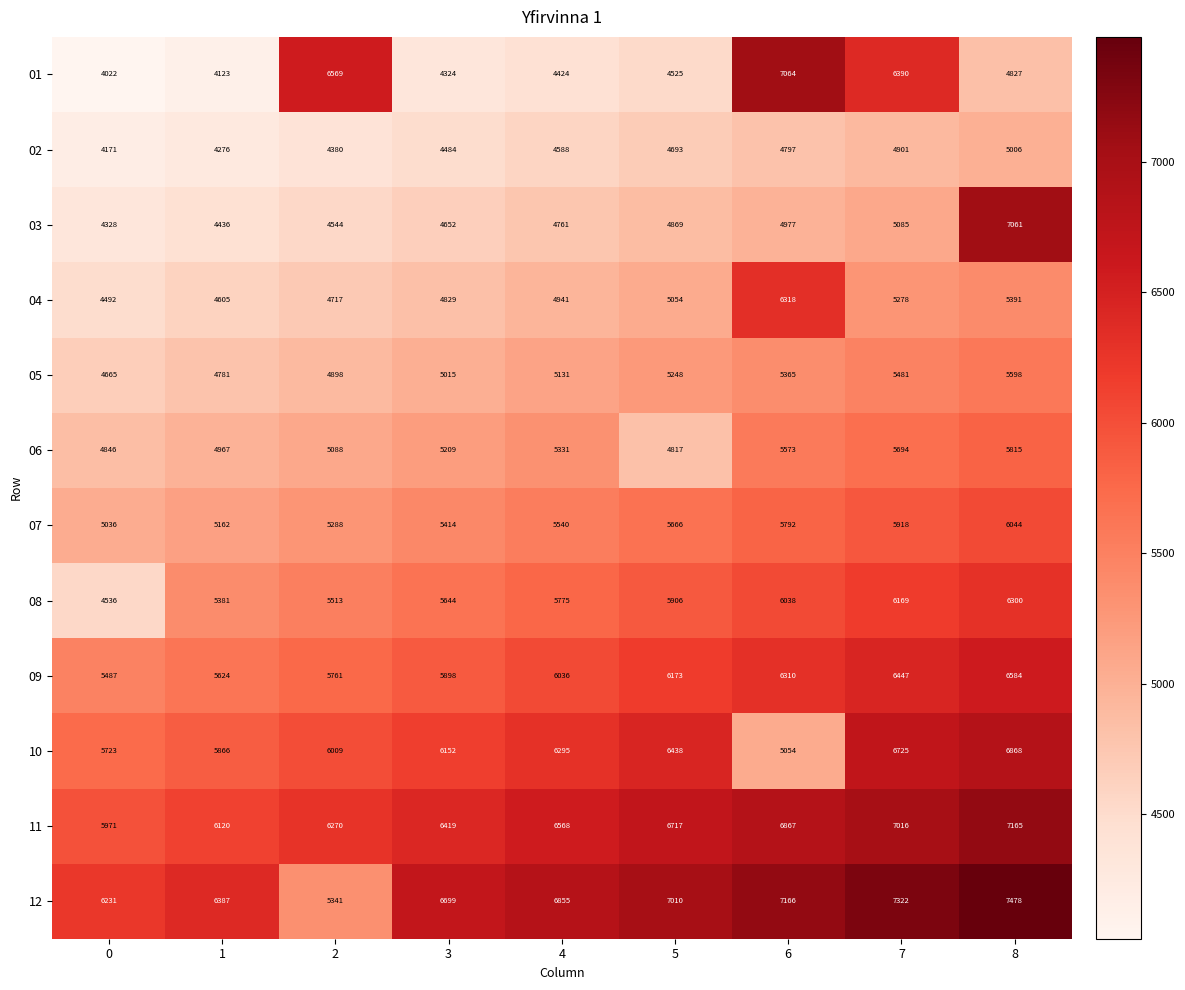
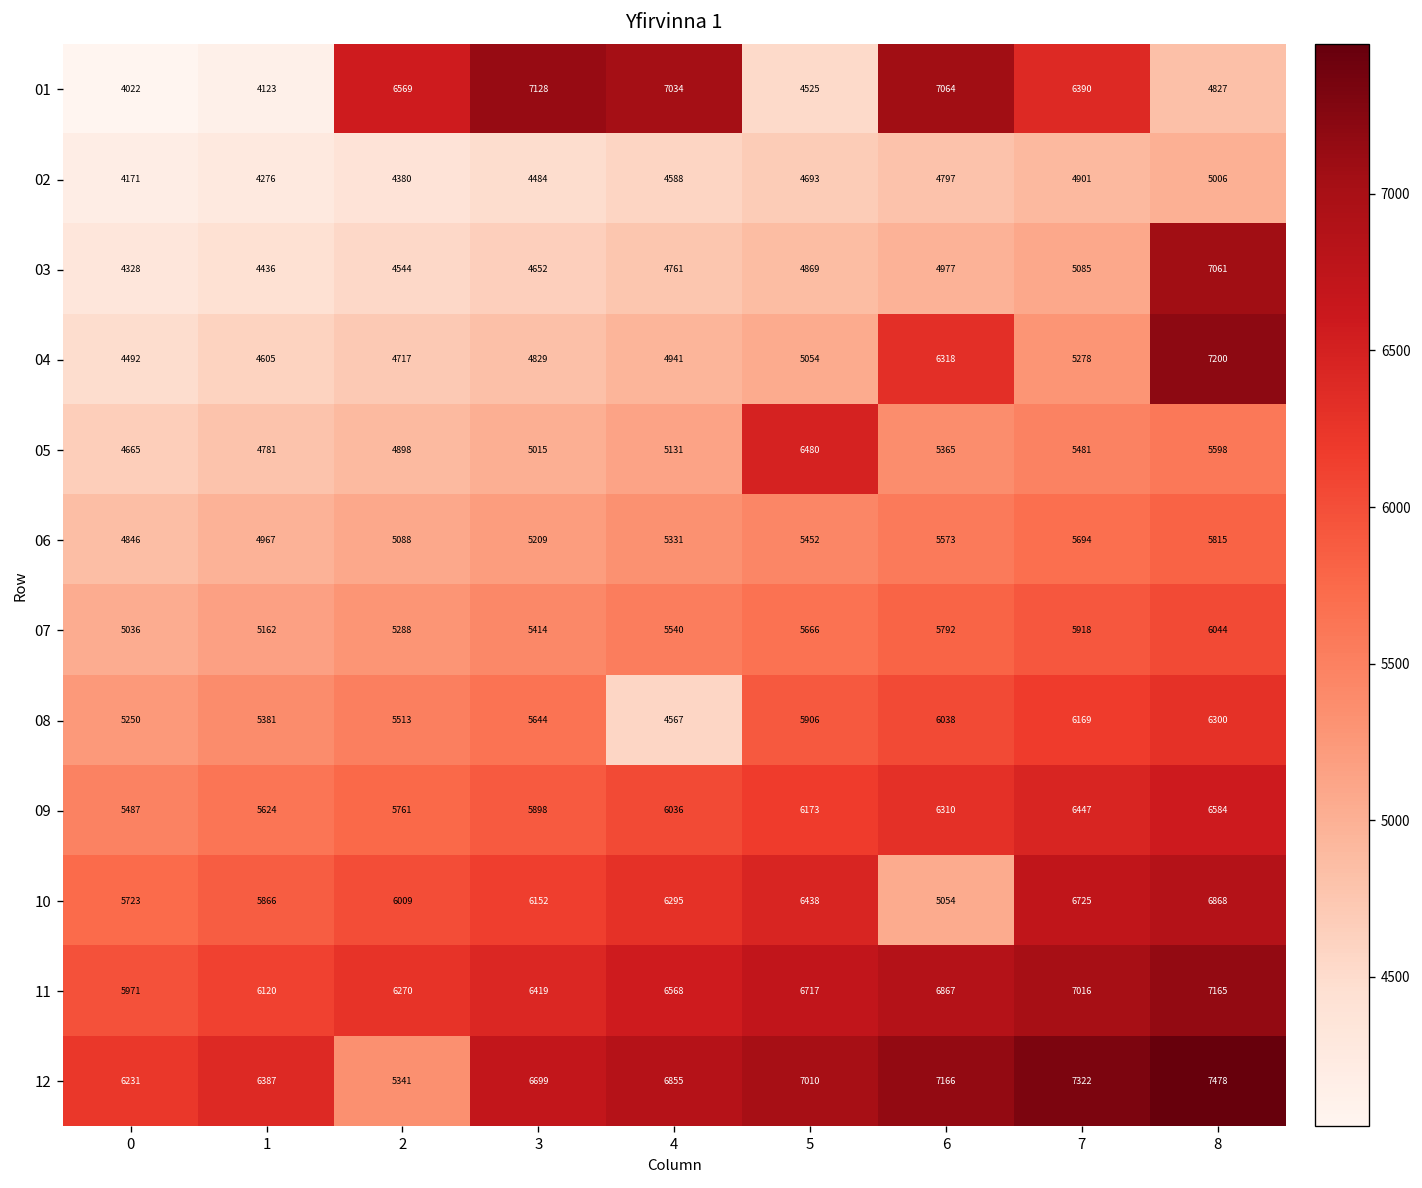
  {
    "01": {
      "0": 4022,
      "1": 4123,
      "2": 6569,
-     "3": 4324,
-     "4": 4424,
+     "3": 7128,
+     "4": 7034,
      "5": 4525,
      "6": 7064,
      "7": 6390,
      "8": 4827
    },
    "02": {
      "0": 4171,
      "1": 4276,
      "2": 4380,
      "3": 4484,
      "4": 4588,
      "5": 4693,
      "6": 4797,
      "7": 4901,
      "8": 5006
    },
    "03": {
      "0": 4328,
      "1": 4436,
      "2": 4544,
      "3": 4652,
      "4": 4761,
      "5": 4869,
      "6": 4977,
      "7": 5085,
      "8": 7061
    },
    "04": {
      "0": 4492,
      "1": 4605,
      "2": 4717,
      "3": 4829,
      "4": 4941,
      "5": 5054,
      "6": 6318,
      "7": 5278,
-     "8": 5391
+     "8": 7200
    },
    "05": {
      "0": 4665,
      "1": 4781,
      "2": 4898,
      "3": 5015,
      "4": 5131,
-     "5": 5248,
+     "5": 6480,
      "6": 5365,
      "7": 5481,
      "8": 5598
    },
    "06": {
      "0": 4846,
      "1": 4967,
      "2": 5088,
      "3": 5209,
      "4": 5331,
-     "5": 4817,
+     "5": 5452,
      "6": 5573,
      "7": 5694,
      "8": 5815
    },
    "07": {
      "0": 5036,
      "1": 5162,
      "2": 5288,
      "3": 5414,
      "4": 5540,
      "5": 5666,
      "6": 5792,
      "7": 5918,
      "8": 6044
    },
    "08": {
-     "0": 4536,
+     "0": 5250,
      "1": 5381,
      "2": 5513,
      "3": 5644,
-     "4": 5775,
+     "4": 4567,
      "5": 5906,
      "6": 6038,
      "7": 6169,
      "8": 6300
    },
    "09": {
      "0": 5487,
      "1": 5624,
      "2": 5761,
      "3": 5898,
      "4": 6036,
      "5": 6173,
      "6": 6310,
      "7": 6447,
      "8": 6584
    },
    "10": {
      "0": 5723,
      "1": 5866,
      "2": 6009,
      "3": 6152,
      "4": 6295,
      "5": 6438,
      "6": 5054,
      "7": 6725,
      "8": 6868
    },
    "11": {
      "0": 5971,
      "1": 6120,
      "2": 6270,
      "3": 6419,
      "4": 6568,
      "5": 6717,
      "6": 6867,
      "7": 7016,
      "8": 7165
    },
    "12": {
      "0": 6231,
      "1": 6387,
      "2": 5341,
      "3": 6699,
      "4": 6855,
      "5": 7010,
      "6": 7166,
      "7": 7322,
      "8": 7478
    }
  }
